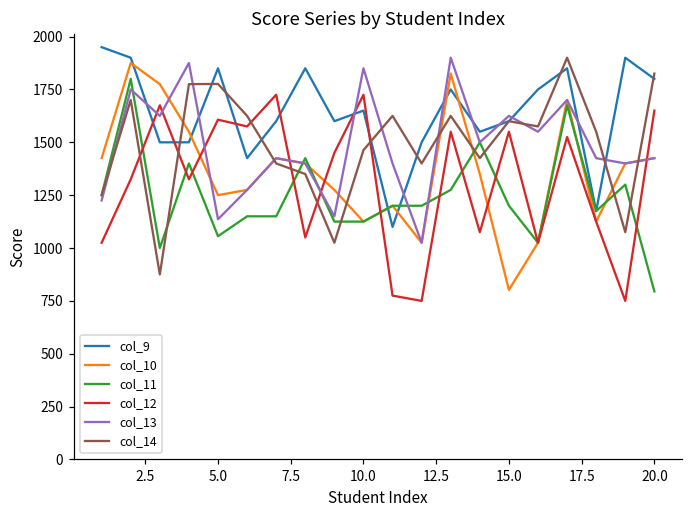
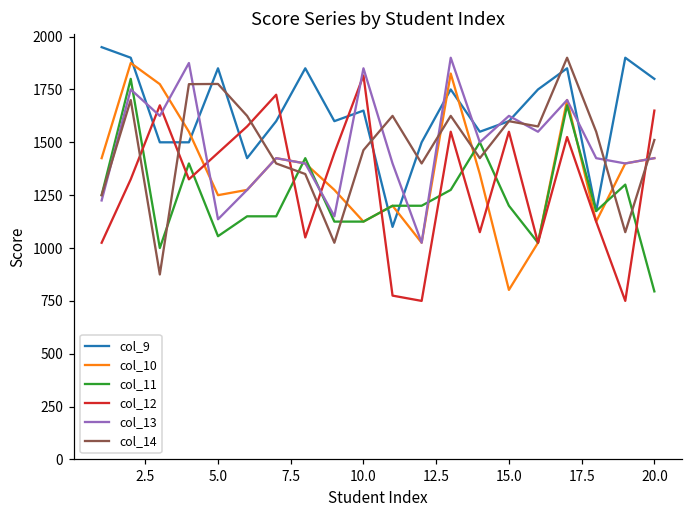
  {
    "col_9": {
      "5.0": 1850,
      "10.0": 1650,
      "20.0": 1800
    },
    "col_10": {
      "5.0": 1250,
      "15.0": 800
    },
    "col_11": {
      "5.0": 1060,
      "15.0": 1200,
      "20.0": 800
    },
    "col_12": {
-     "5.0": 1610,
-     "10.0": 1730,
+     "5.0": 1450,
+     "10.0": 1820,
      "15.0": 1550,
      "20.0": 1650
    },
    "col_13": {
      "5.0": 1140,
      "10.0": 1850,
      "15.0": 1630
    },
    "col_14": {
      "5.0": 1780,
      "10.0": 1460,
-     "20.0": 1830
+     "20.0": 1510
    }
  }
